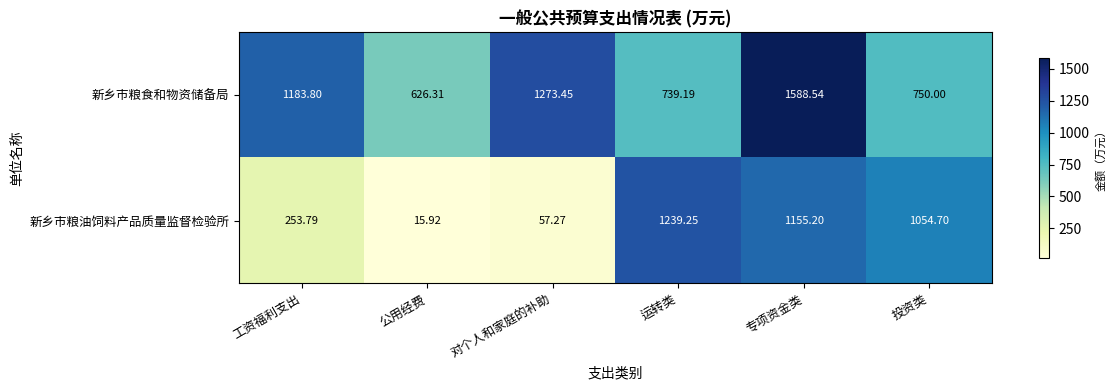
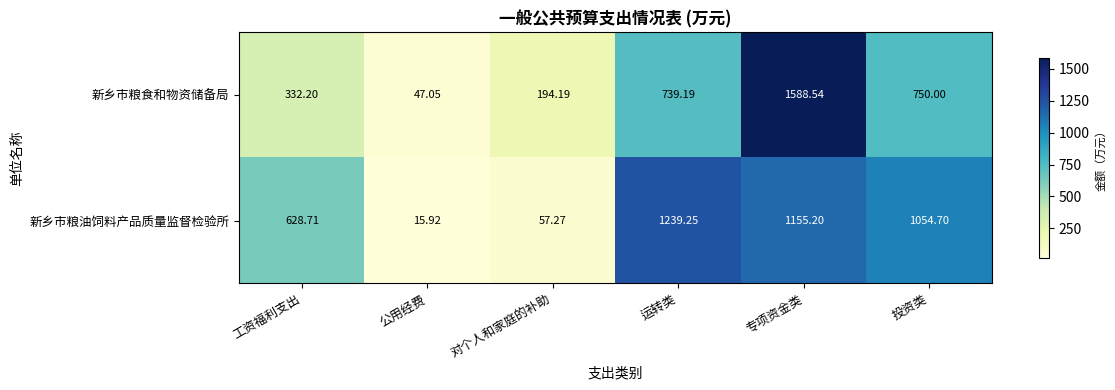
  {
    "新乡市粮食和物资储备局": {
-     "工资福利支出": 1183.80,
-     "公用经费": 626.31,
-     "对个人和家庭的补助": 1273.45,
+     "工资福利支出": 332.20,
+     "公用经费": 47.05,
+     "对个人和家庭的补助": 194.19,
      "运转类": 739.19,
      "专项资金类": 1588.54,
      "投资类": 750.00
    },
    "新乡市粮油饲料产品质量监督检验所": {
-     "工资福利支出": 253.79,
+     "工资福利支出": 628.71,
      "公用经费": 15.92,
      "对个人和家庭的补助": 57.27,
      "运转类": 1239.25,
      "专项资金类": 1155.20,
      "投资类": 1054.70
    }
  }
